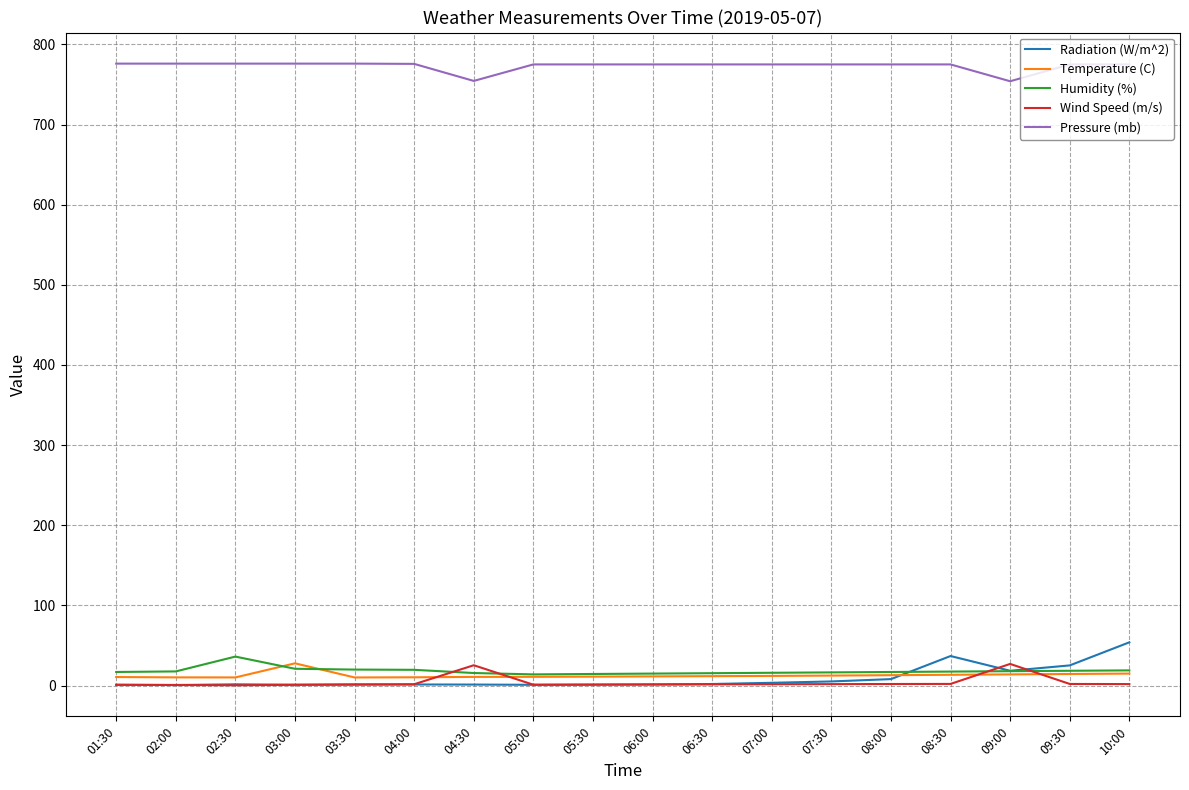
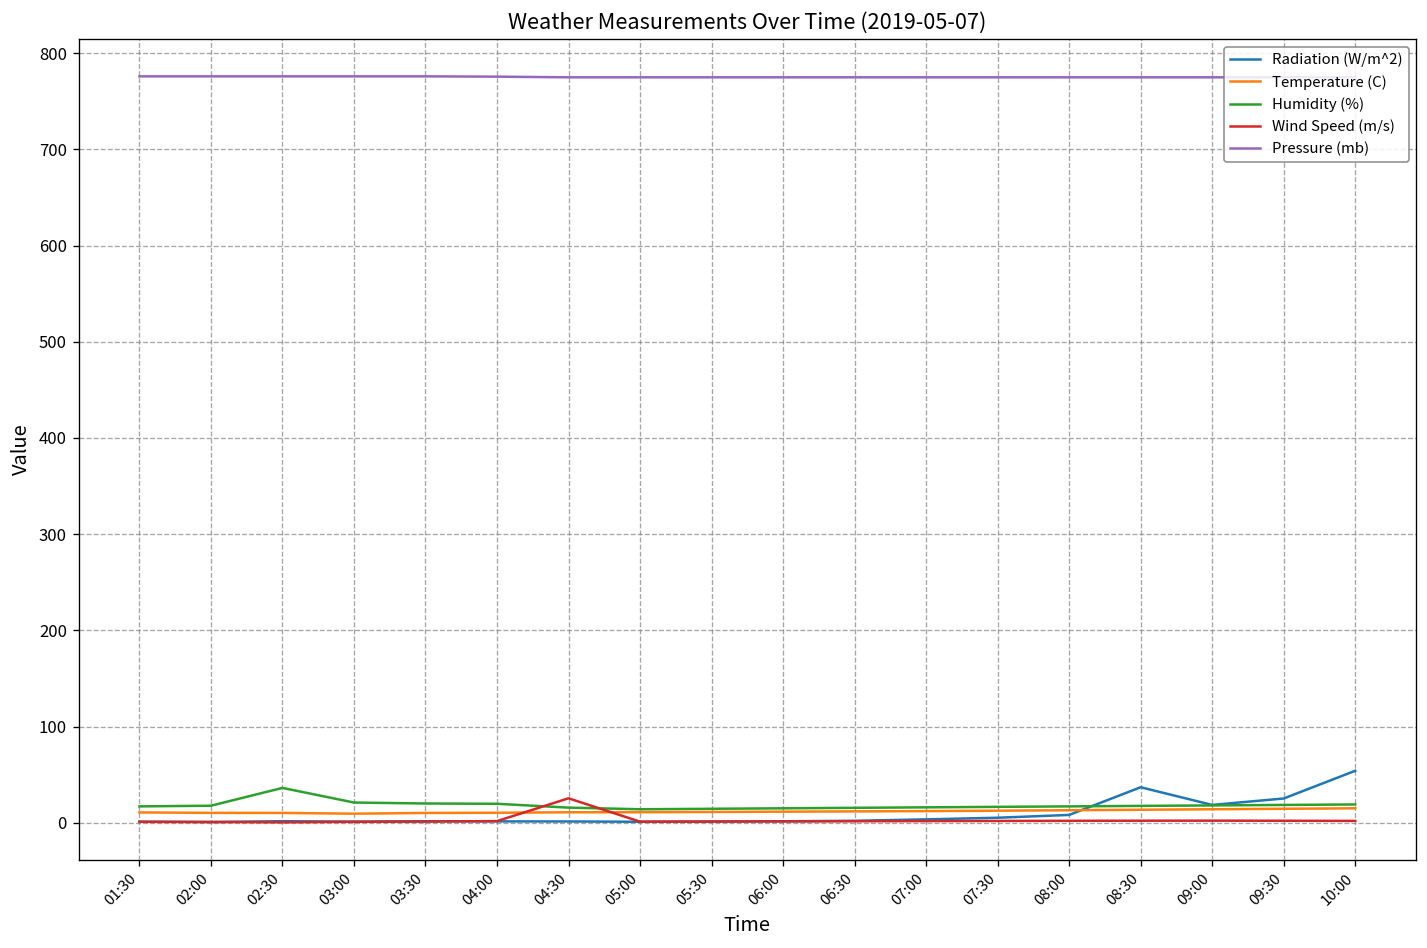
  {
    "Radiation (W/m^2)": {
      "04:30": 0,
      "07:30": 10,
      "08:00": 10,
      "08:30": 40,
      "09:30": 30,
      "10:00": 50
    },
    "Temperature (C)": {
      "01:30": 10,
      "02:00": 10,
      "02:30": 10,
-     "03:00": 30,
+     "03:00": 10,
      "03:30": 10,
      "04:00": 10,
      "04:30": 10,
      "05:30": 10,
      "06:00": 10,
      "06:30": 10,
      "07:00": 10,
      "07:30": 10,
      "08:00": 10,
      "08:30": 10,
      "09:00": 10,
      "09:30": 10,
      "10:00": 20
    },
    "Humidity (%)": {
      "01:30": 20,
      "02:00": 20,
      "02:30": 40,
      "03:00": 20,
      "03:30": 20,
      "04:00": 20,
      "04:30": 20,
      "05:30": 10,
      "06:00": 20,
      "06:30": 20,
      "07:00": 20,
      "07:30": 20,
      "08:00": 20,
      "08:30": 20,
      "09:30": 20,
      "10:00": 20
    },
    "Wind Speed (m/s)": {
      "04:30": 30,
      "07:30": 0,
      "08:00": 0,
      "08:30": 0,
-     "09:00": 30,
+     "09:00": 0,
      "09:30": 0,
      "10:00": 0
    },
    "Pressure (mb)": {
      "01:30": 780,
      "02:00": 780,
      "02:30": 780,
      "03:00": 780,
      "03:30": 780,
      "04:00": 780,
-     "04:30": 750,
+     "04:30": 780,
      "05:00": 780,
      "05:30": 780,
      "06:00": 780,
      "06:30": 780,
      "07:00": 780,
      "07:30": 780,
      "08:00": 780,
      "08:30": 780,
-     "09:00": 750
+     "09:00": 780
    }
  }
